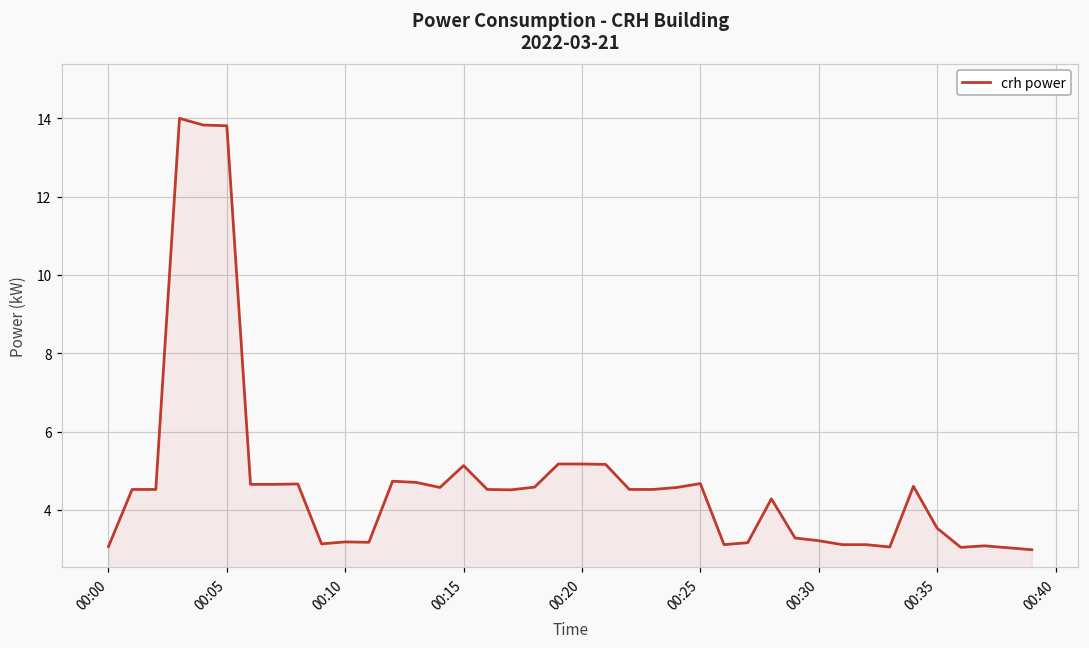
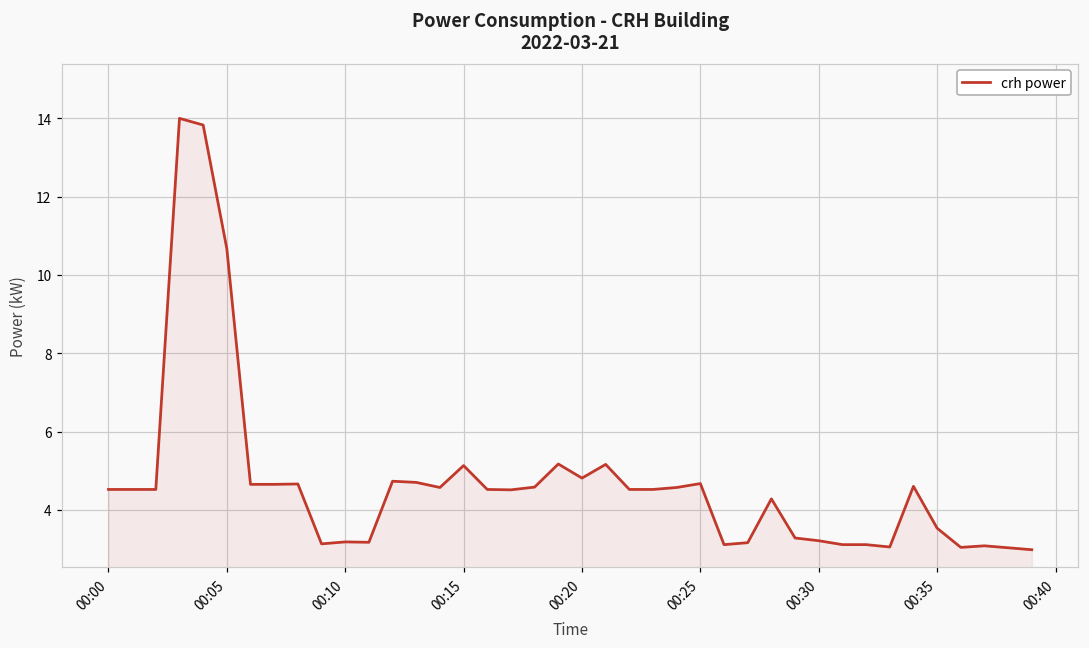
  {
-   "00:00": 3.1,
-   "00:05": 13.8,
+   "00:00": 4.5,
+   "00:05": 10.7,
    "00:10": 3.2,
    "00:15": 5.1,
-   "00:20": 5.2,
+   "00:20": 4.8,
    "00:25": 4.7,
    "00:30": 3.2,
    "00:35": 3.5
  }
